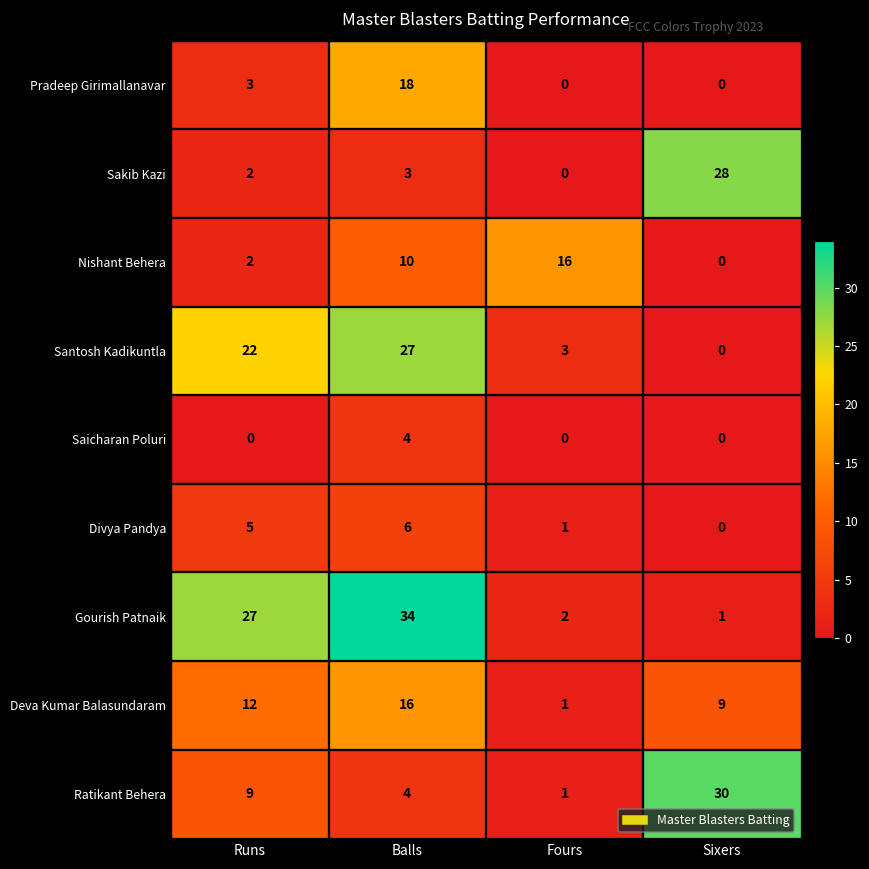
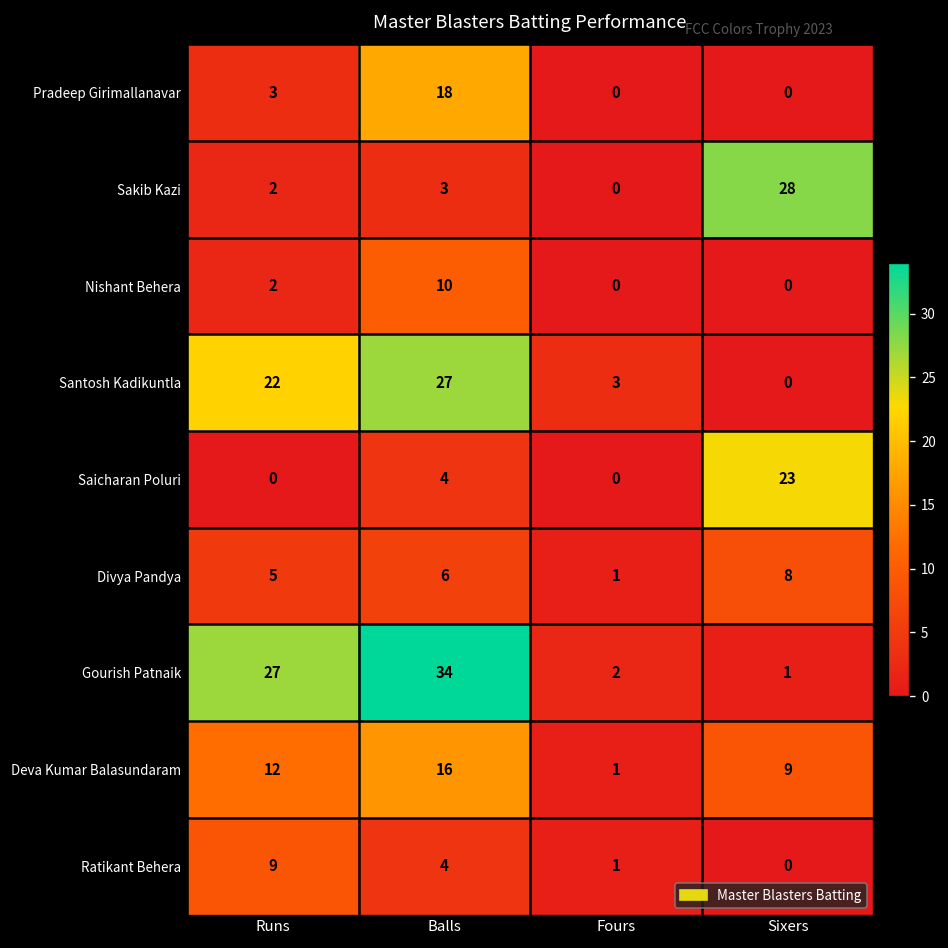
  {
    "Pradeep Girimallanavar": {
      "Runs": 3,
      "Balls": 18,
      "Fours": 0,
      "Sixers": 0
    },
    "Sakib Kazi": {
      "Runs": 2,
      "Balls": 3,
      "Fours": 0,
      "Sixers": 28
    },
    "Nishant Behera": {
      "Runs": 2,
      "Balls": 10,
-     "Fours": 16,
+     "Fours": 0,
      "Sixers": 0
    },
    "Santosh Kadikuntla": {
      "Runs": 22,
      "Balls": 27,
      "Fours": 3,
      "Sixers": 0
    },
    "Saicharan Poluri": {
      "Runs": 0,
      "Balls": 4,
      "Fours": 0,
-     "Sixers": 0
+     "Sixers": 23
    },
    "Divya Pandya": {
      "Runs": 5,
      "Balls": 6,
      "Fours": 1,
-     "Sixers": 0
+     "Sixers": 8
    },
    "Gourish Patnaik": {
      "Runs": 27,
      "Balls": 34,
      "Fours": 2,
      "Sixers": 1
    },
    "Deva Kumar Balasundaram": {
      "Runs": 12,
      "Balls": 16,
      "Fours": 1,
      "Sixers": 9
    },
    "Ratikant Behera": {
      "Runs": 9,
      "Balls": 4,
      "Fours": 1,
-     "Sixers": 30
+     "Sixers": 0
    }
  }
